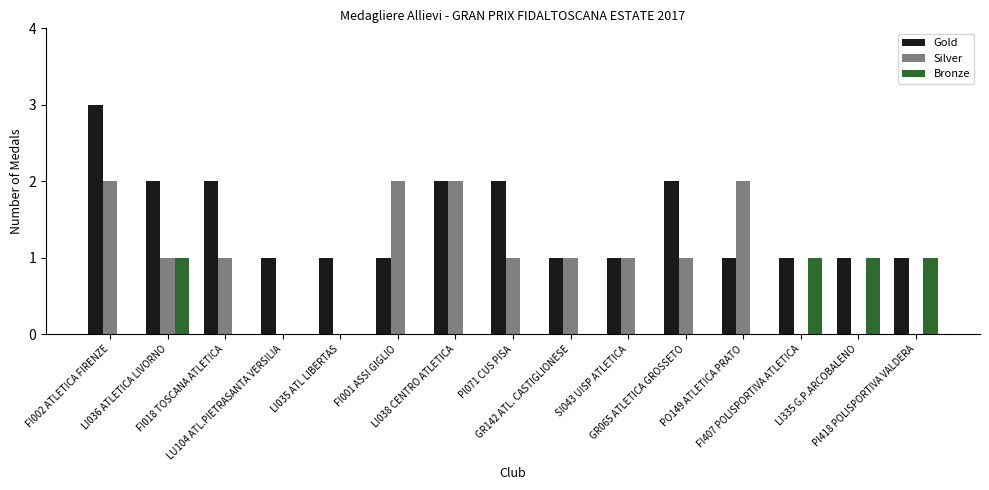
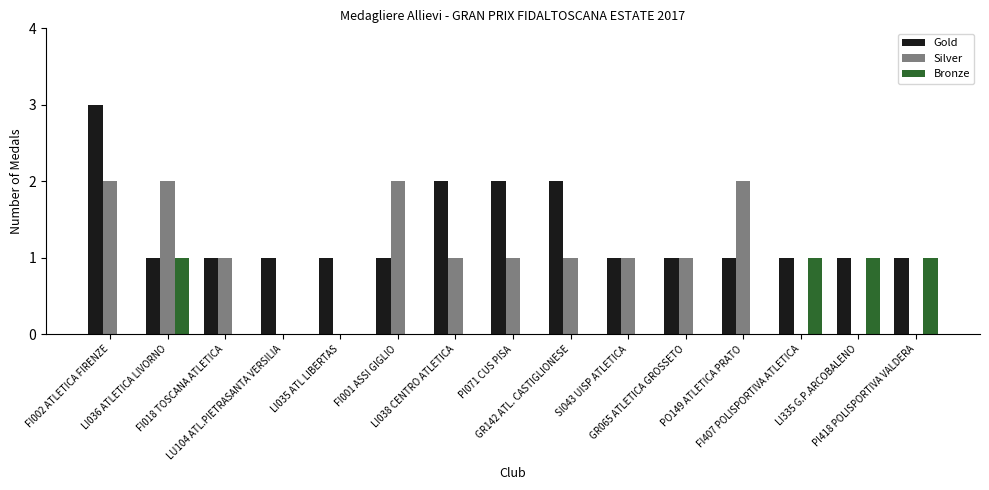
  {
    "Gold": {
      "FI002 ATLETICA FIRENZE": 3,
-     "LI036 ATLETICA LIVORNO": 2,
-     "FI018 TOSCANA ATLETICA": 2,
+     "LI036 ATLETICA LIVORNO": 1,
+     "FI018 TOSCANA ATLETICA": 1,
      "LU104 ATL.PIETRASANTA VERSILIA": 1,
      "LI035 ATL LIBERTAS": 1,
      "FI001 ASSI GIGLIO": 1,
      "LI038 CENTRO ATLETICA": 2,
      "PI071 CUS PISA": 2,
-     "GR142 ATL. CASTIGLIONESE": 1,
+     "GR142 ATL. CASTIGLIONESE": 2,
      "SI043 UISP ATLETICA": 1,
-     "GR065 ATLETICA GROSSETO": 2,
+     "GR065 ATLETICA GROSSETO": 1,
      "PO149 ATLETICA PRATO": 1,
      "FI407 POLISPORTIVA ATLETICA": 1,
      "LI335 G.P.ARCOBALENO": 1,
      "PI418 POLISPORTIVA VALDERA": 1
    },
    "Silver": {
      "FI002 ATLETICA FIRENZE": 2,
-     "LI036 ATLETICA LIVORNO": 1,
+     "LI036 ATLETICA LIVORNO": 2,
      "FI018 TOSCANA ATLETICA": 1,
      "LU104 ATL.PIETRASANTA VERSILIA": 0,
      "LI035 ATL LIBERTAS": 0,
      "FI001 ASSI GIGLIO": 2,
-     "LI038 CENTRO ATLETICA": 2,
+     "LI038 CENTRO ATLETICA": 1,
      "PI071 CUS PISA": 1,
      "GR142 ATL. CASTIGLIONESE": 1,
      "SI043 UISP ATLETICA": 1,
      "GR065 ATLETICA GROSSETO": 1,
      "PO149 ATLETICA PRATO": 2,
      "FI407 POLISPORTIVA ATLETICA": 0,
      "LI335 G.P.ARCOBALENO": 0,
      "PI418 POLISPORTIVA VALDERA": 0
    },
    "Bronze": {
      "FI002 ATLETICA FIRENZE": 0,
      "LI036 ATLETICA LIVORNO": 1,
      "FI018 TOSCANA ATLETICA": 0,
      "LU104 ATL.PIETRASANTA VERSILIA": 0,
      "LI035 ATL LIBERTAS": 0,
      "FI001 ASSI GIGLIO": 0,
      "LI038 CENTRO ATLETICA": 0,
      "PI071 CUS PISA": 0,
      "GR142 ATL. CASTIGLIONESE": 0,
      "SI043 UISP ATLETICA": 0,
      "GR065 ATLETICA GROSSETO": 0,
      "PO149 ATLETICA PRATO": 0,
      "FI407 POLISPORTIVA ATLETICA": 1,
      "LI335 G.P.ARCOBALENO": 1,
      "PI418 POLISPORTIVA VALDERA": 1
    }
  }
